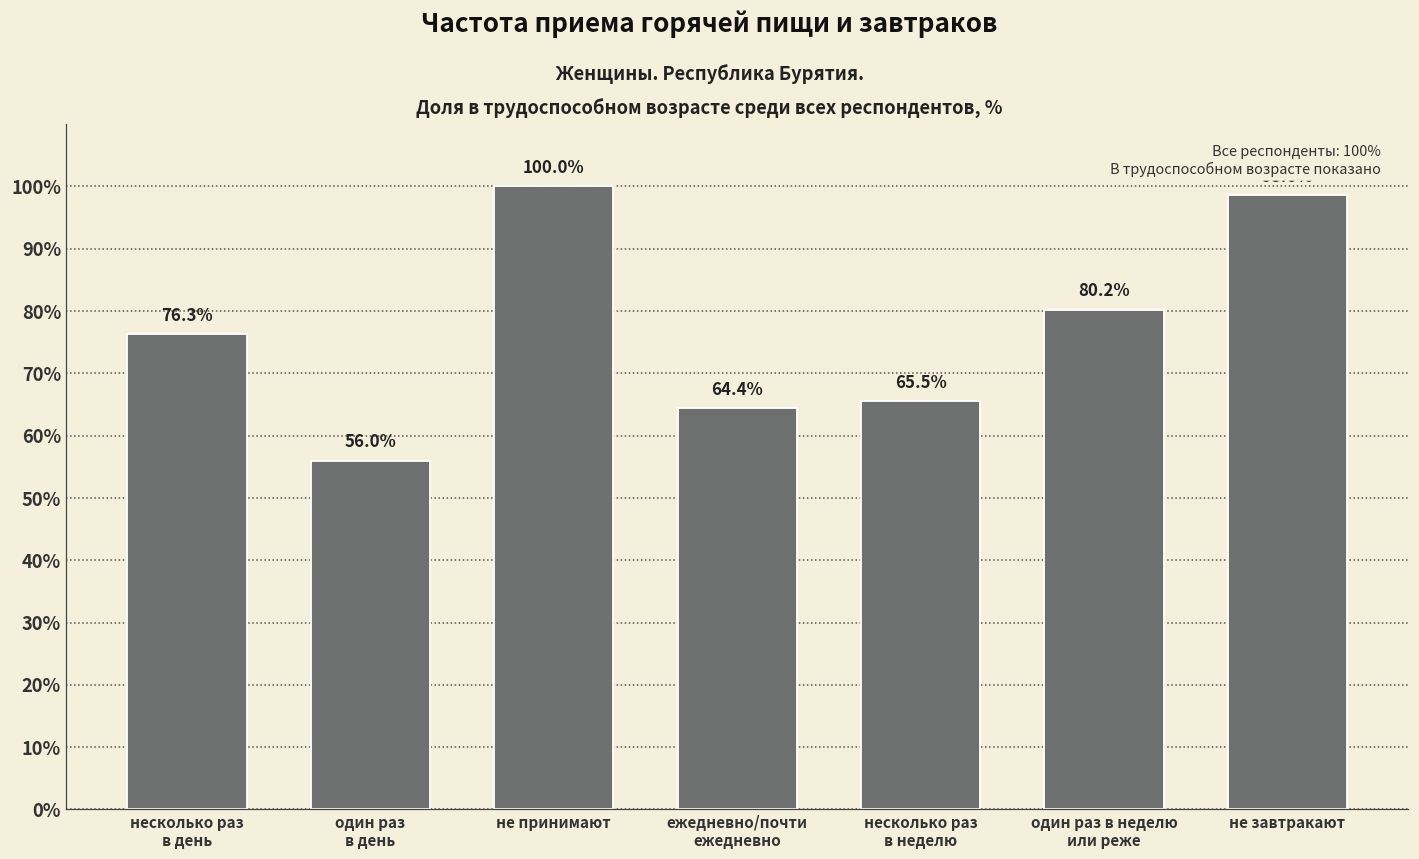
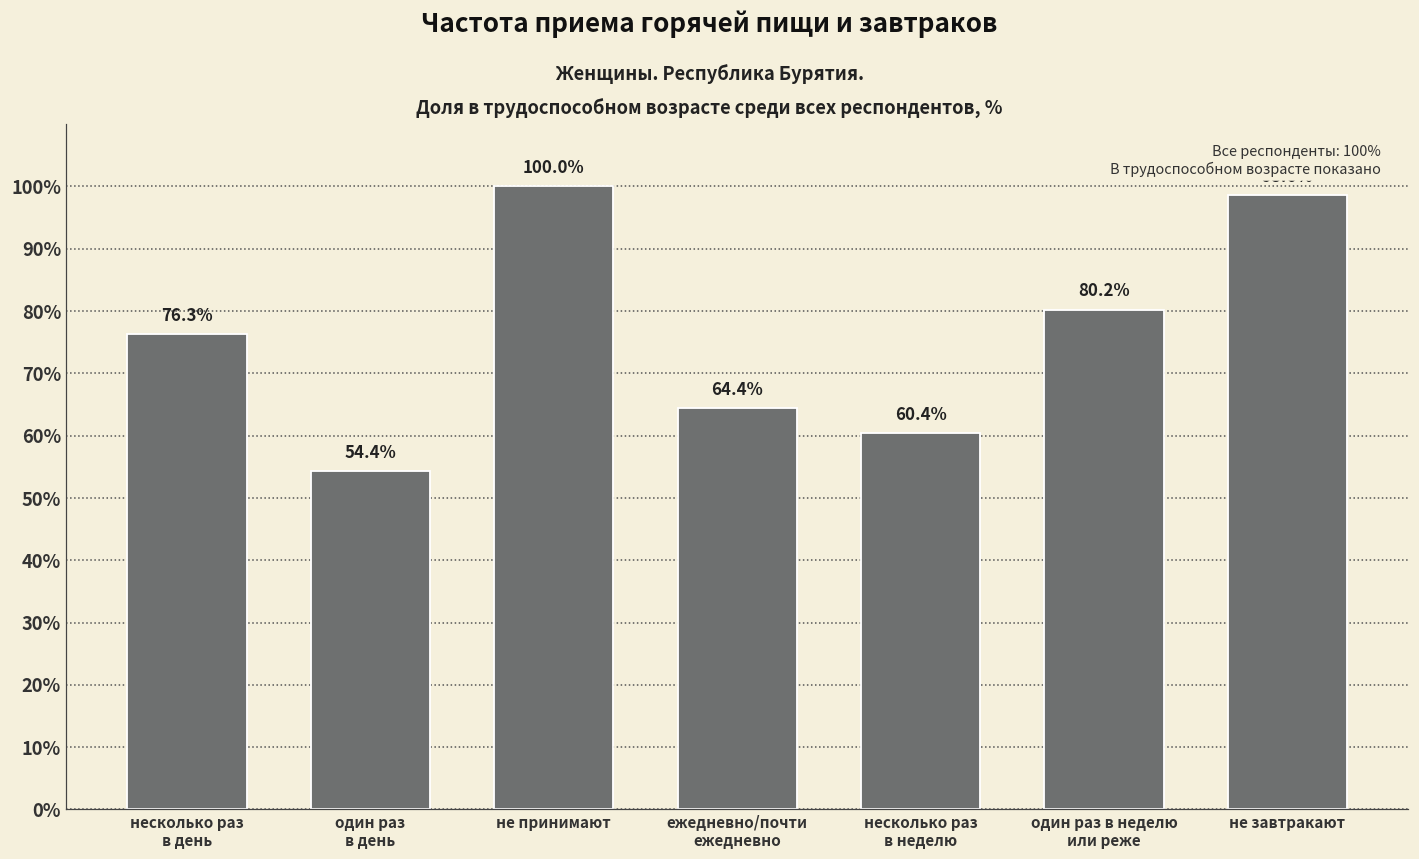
  {
    "несколько раз в день": "76.3%",
-   "один раз в день": "56.0%",
+   "один раз в день": "54.4%",
    "не принимают": "100.0%",
    "ежедневно/почти ежедневно": "64.4%",
-   "несколько раз в неделю": "65.5%",
+   "несколько раз в неделю": "60.4%",
    "один раз в неделю или реже": "80.2%"
  }
